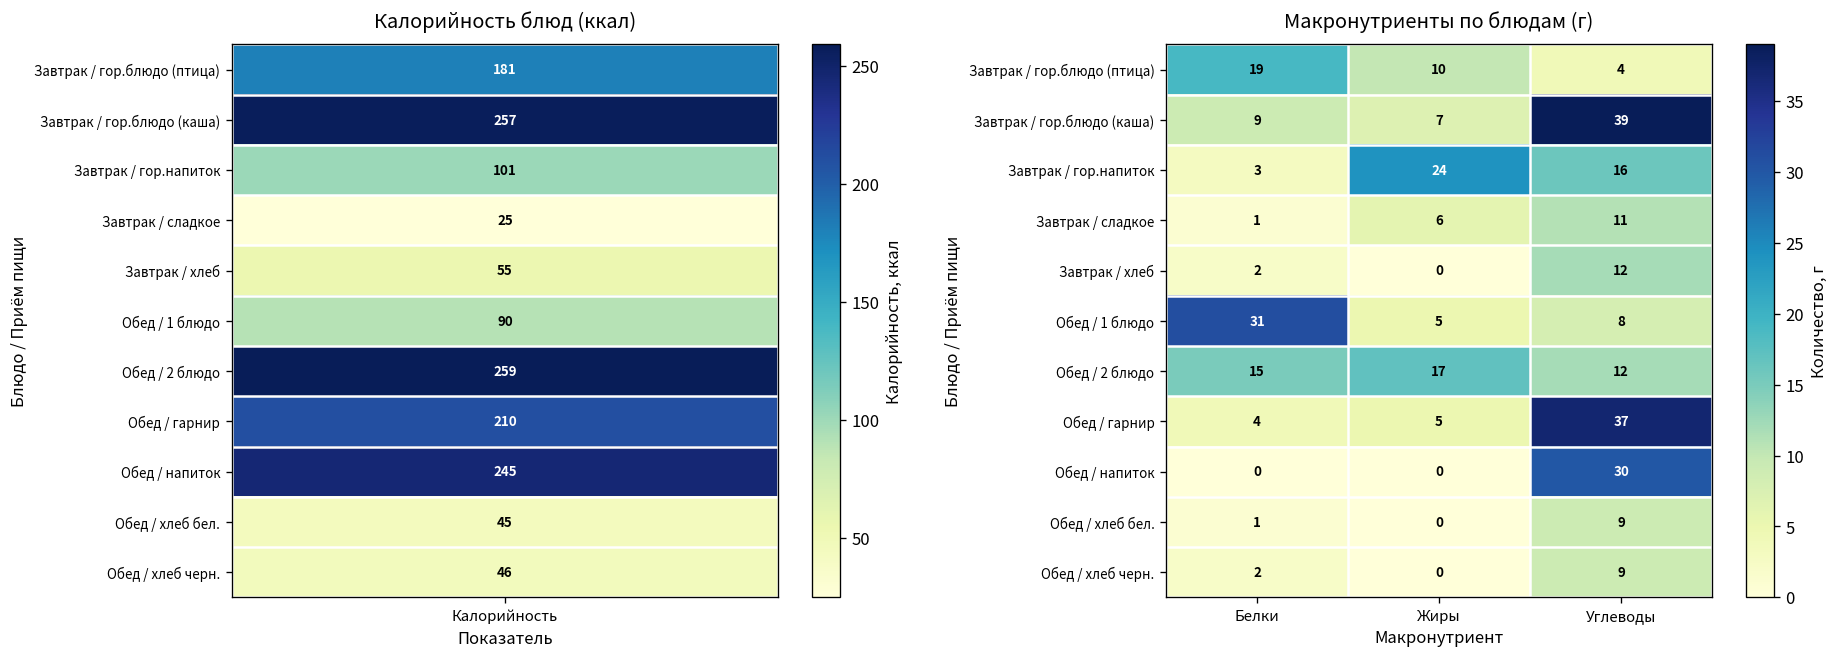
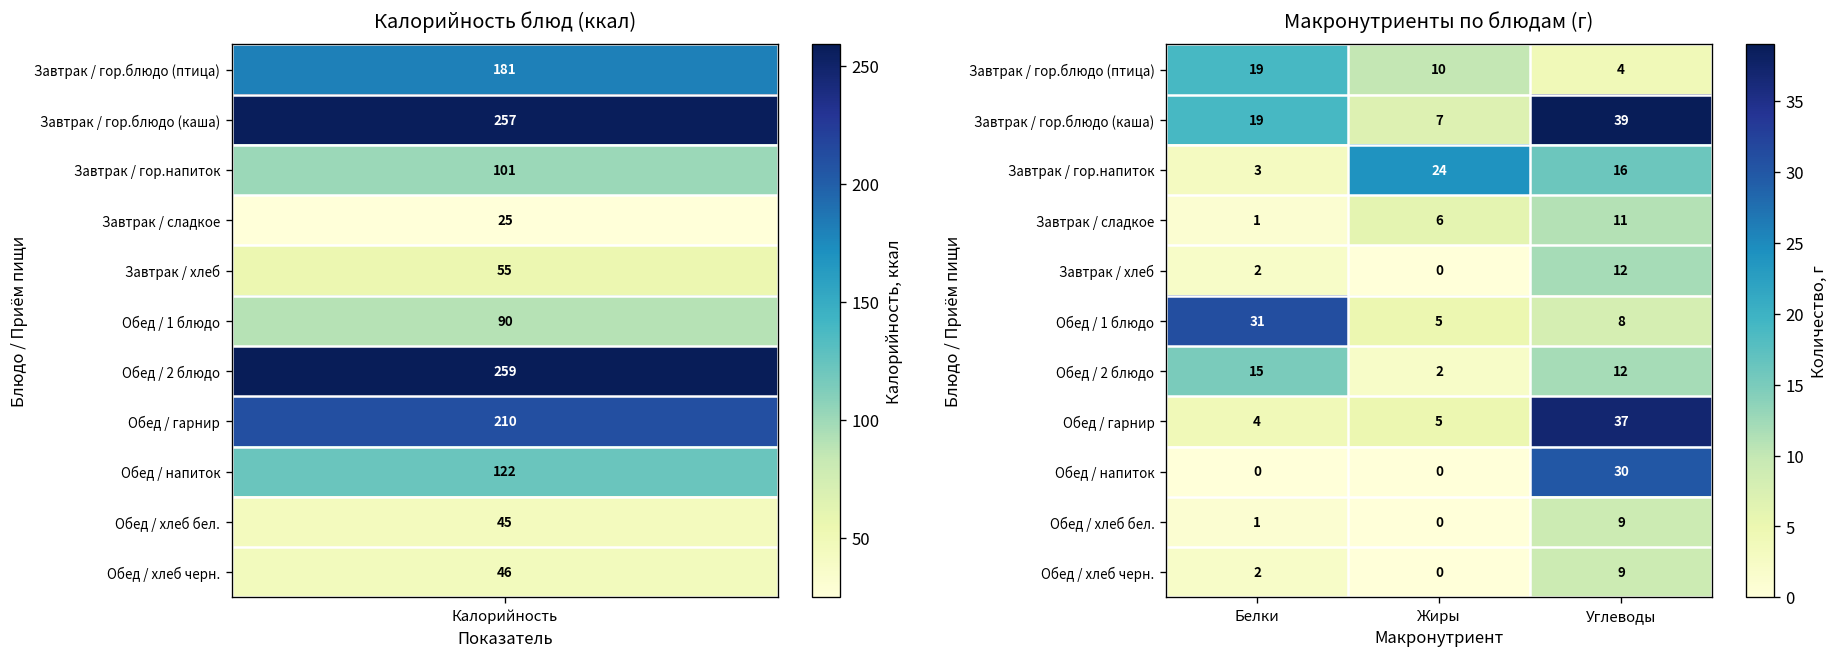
  {
    "Калорийность блюд (ккал)": {
      "Завтрак / гор.блюдо (птица)": {
        "Калорийность": 181
      },
      "Завтрак / гор.блюдо (каша)": {
        "Калорийность": 257
      },
      "Завтрак / гор.напиток": {
        "Калорийность": 101
      },
      "Завтрак / сладкое": {
        "Калорийность": 25
      },
      "Завтрак / хлеб": {
        "Калорийность": 55
      },
      "Обед / 1 блюдо": {
        "Калорийность": 90
      },
      "Обед / 2 блюдо": {
        "Калорийность": 259
      },
      "Обед / гарнир": {
        "Калорийность": 210
      },
      "Обед / напиток": {
-       "Калорийность": 245
+       "Калорийность": 122
      },
      "Обед / хлеб бел.": {
        "Калорийность": 45
      },
      "Обед / хлеб черн.": {
        "Калорийность": 46
      }
    },
    "Макронутриенты по блюдам (г)": {
      "Завтрак / гор.блюдо (птица)": {
        "Белки": 19,
        "Жиры": 10,
        "Углеводы": 4
      },
      "Завтрак / гор.блюдо (каша)": {
-       "Белки": 9,
+       "Белки": 19,
        "Жиры": 7,
        "Углеводы": 39
      },
      "Завтрак / гор.напиток": {
        "Белки": 3,
        "Жиры": 24,
        "Углеводы": 16
      },
      "Завтрак / сладкое": {
        "Белки": 1,
        "Жиры": 6,
        "Углеводы": 11
      },
      "Завтрак / хлеб": {
        "Белки": 2,
        "Жиры": 0,
        "Углеводы": 12
      },
      "Обед / 1 блюдо": {
        "Белки": 31,
        "Жиры": 5,
        "Углеводы": 8
      },
      "Обед / 2 блюдо": {
        "Белки": 15,
-       "Жиры": 17,
+       "Жиры": 2,
        "Углеводы": 12
      },
      "Обед / гарнир": {
        "Белки": 4,
        "Жиры": 5,
        "Углеводы": 37
      },
      "Обед / напиток": {
        "Белки": 0,
        "Жиры": 0,
        "Углеводы": 30
      },
      "Обед / хлеб бел.": {
        "Белки": 1,
        "Жиры": 0,
        "Углеводы": 9
      },
      "Обед / хлеб черн.": {
        "Белки": 2,
        "Жиры": 0,
        "Углеводы": 9
      }
    }
  }
